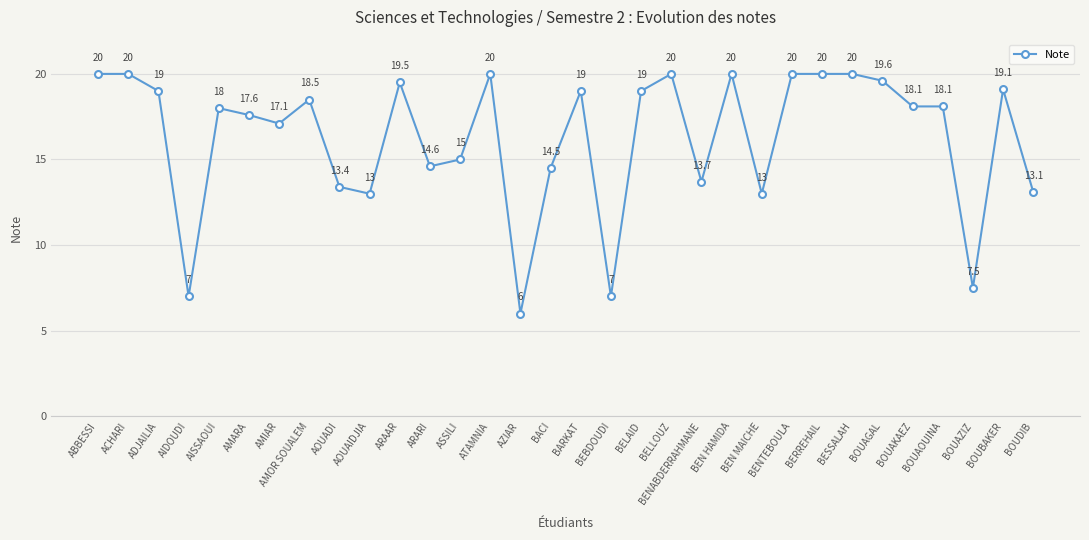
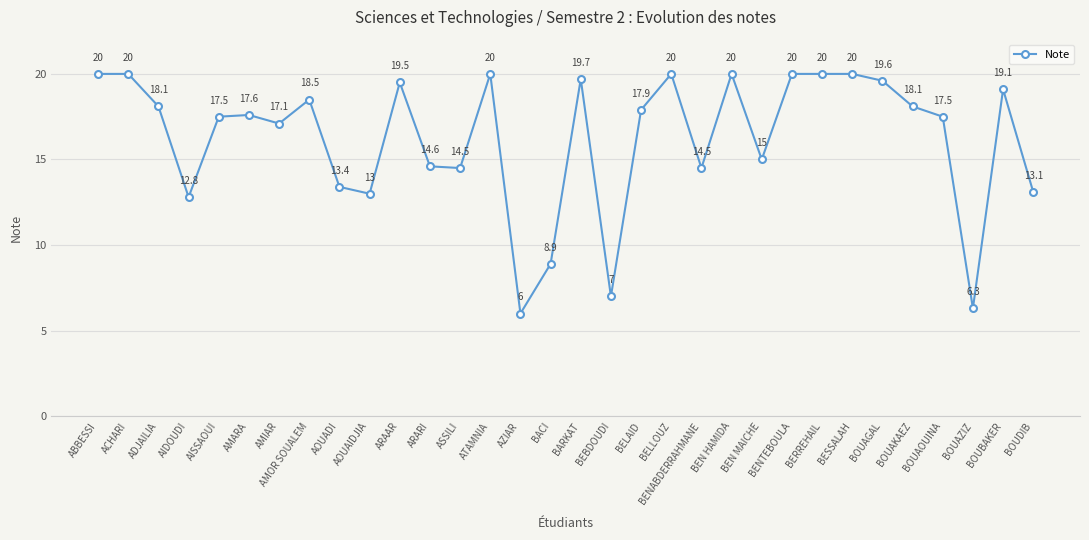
  {
    "ABBESSI": 20,
    "ACHARI": 20,
-   "ADJAILIA": 19,
-   "AIDOUDI": 7,
-   "AISSAOUI": 18,
+   "ADJAILIA": 18.1,
+   "AIDOUDI": 12.8,
+   "AISSAOUI": 17.5,
    "AMARA": 17.6,
    "AMIAR": 17.1,
    "AMOR SOUALEM": 18.5,
    "AOUADI": 13.4,
    "AOUAIDJIA": 13,
    "ARAAR": 19.5,
    "ARARI": 14.6,
-   "ASSILI": 15,
+   "ASSILI": 14.5,
    "ATAMNIA": 20,
    "AZIAR": 6,
-   "BACI": 14.5,
-   "BARKAT": 19,
+   "BACI": 8.9,
+   "BARKAT": 19.7,
    "BEBDOUDI": 7,
-   "BELAID": 19,
+   "BELAID": 17.9,
    "BELLOUZ": 20,
-   "BENABDERRAHMANE": 13.7,
+   "BENABDERRAHMANE": 14.5,
    "BEN HAMIDA": 20,
-   "BEN MAICHE": 13,
+   "BEN MAICHE": 15,
    "BENTEBOULA": 20,
    "BERREHAIL": 20,
    "BESSALAH": 20,
    "BOUAGAL": 19.6,
    "BOUAKAEZ": 18.1,
-   "BOUAOUINA": 18.1,
-   "BOUAZIZ": 7.5,
+   "BOUAOUINA": 17.5,
+   "BOUAZIZ": 6.3,
    "BOUBAKER": 19.1,
    "BOUDIB": 13.1
  }
